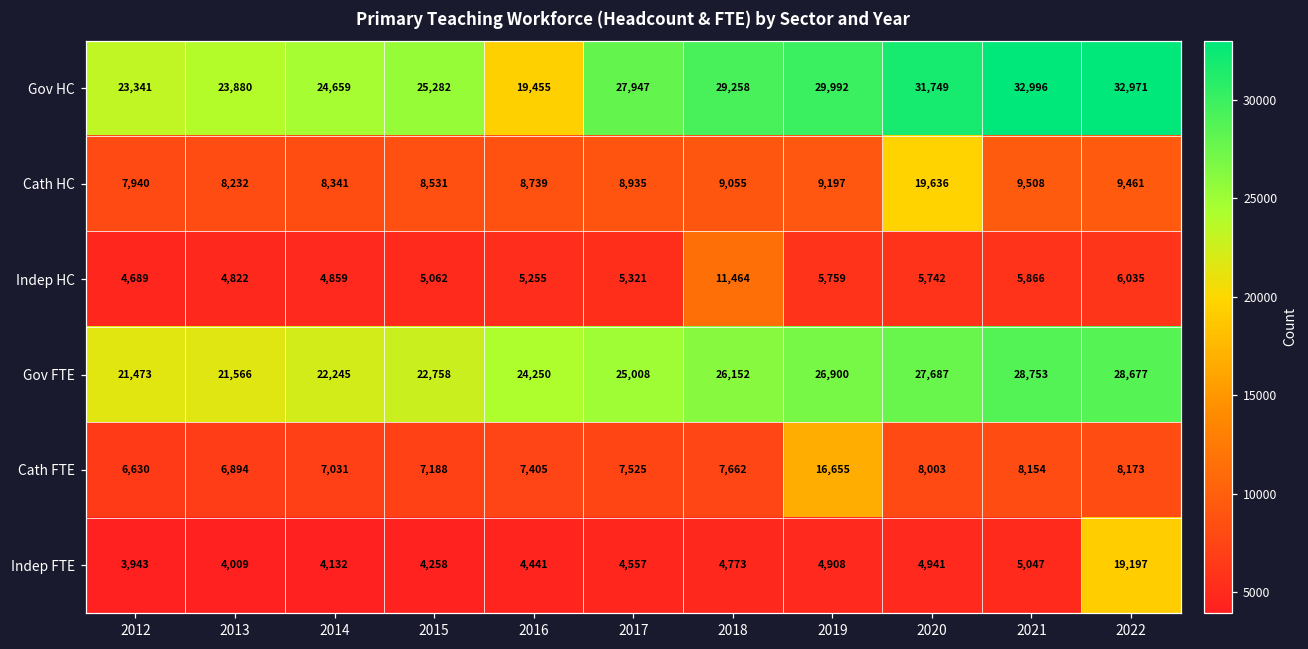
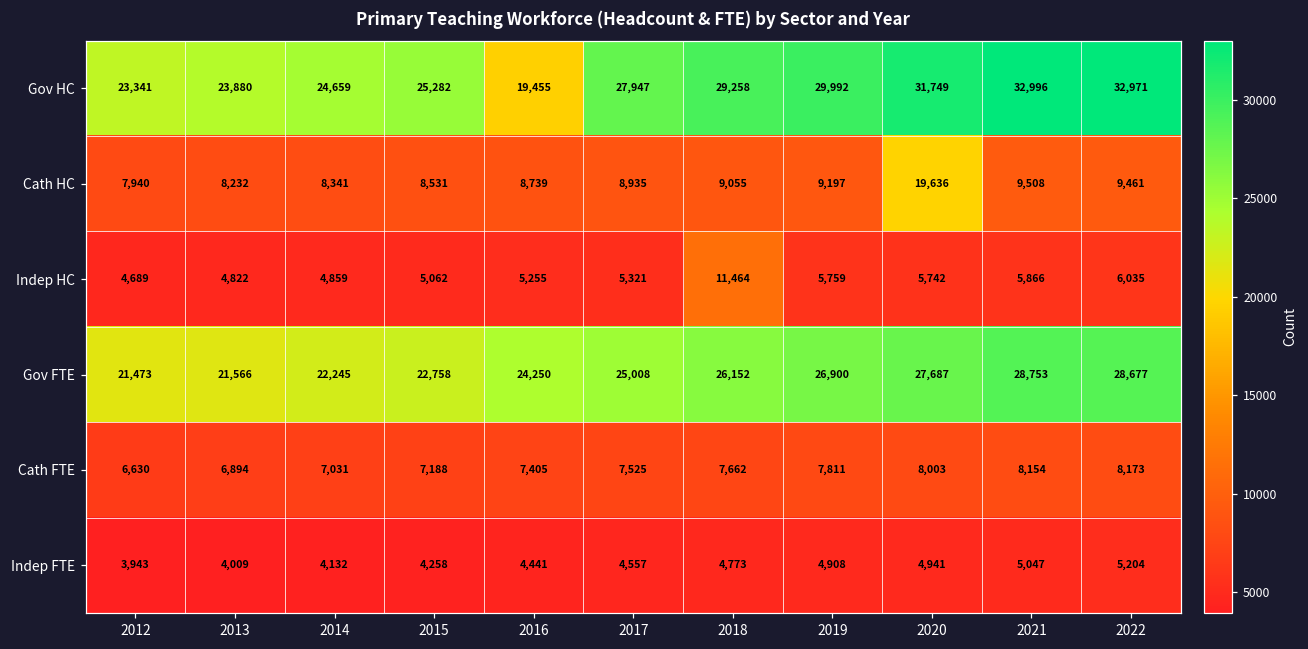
  {
    "Gov HC": {
      "2012": "23,341",
      "2013": "23,880",
      "2014": "24,659",
      "2015": "25,282",
      "2016": "19,455",
      "2017": "27,947",
      "2018": "29,258",
      "2019": "29,992",
      "2020": "31,749",
      "2021": "32,996",
      "2022": "32,971"
    },
    "Cath HC": {
      "2012": "7,940",
      "2013": "8,232",
      "2014": "8,341",
      "2015": "8,531",
      "2016": "8,739",
      "2017": "8,935",
      "2018": "9,055",
      "2019": "9,197",
      "2020": "19,636",
      "2021": "9,508",
      "2022": "9,461"
    },
    "Indep HC": {
      "2012": "4,689",
      "2013": "4,822",
      "2014": "4,859",
      "2015": "5,062",
      "2016": "5,255",
      "2017": "5,321",
      "2018": "11,464",
      "2019": "5,759",
      "2020": "5,742",
      "2021": "5,866",
      "2022": "6,035"
    },
    "Gov FTE": {
      "2012": "21,473",
      "2013": "21,566",
      "2014": "22,245",
      "2015": "22,758",
      "2016": "24,250",
      "2017": "25,008",
      "2018": "26,152",
      "2019": "26,900",
      "2020": "27,687",
      "2021": "28,753",
      "2022": "28,677"
    },
    "Cath FTE": {
      "2012": "6,630",
      "2013": "6,894",
      "2014": "7,031",
      "2015": "7,188",
      "2016": "7,405",
      "2017": "7,525",
      "2018": "7,662",
-     "2019": "16,655",
+     "2019": "7,811",
      "2020": "8,003",
      "2021": "8,154",
      "2022": "8,173"
    },
    "Indep FTE": {
      "2012": "3,943",
      "2013": "4,009",
      "2014": "4,132",
      "2015": "4,258",
      "2016": "4,441",
      "2017": "4,557",
      "2018": "4,773",
      "2019": "4,908",
      "2020": "4,941",
      "2021": "5,047",
-     "2022": "19,197"
+     "2022": "5,204"
    }
  }
